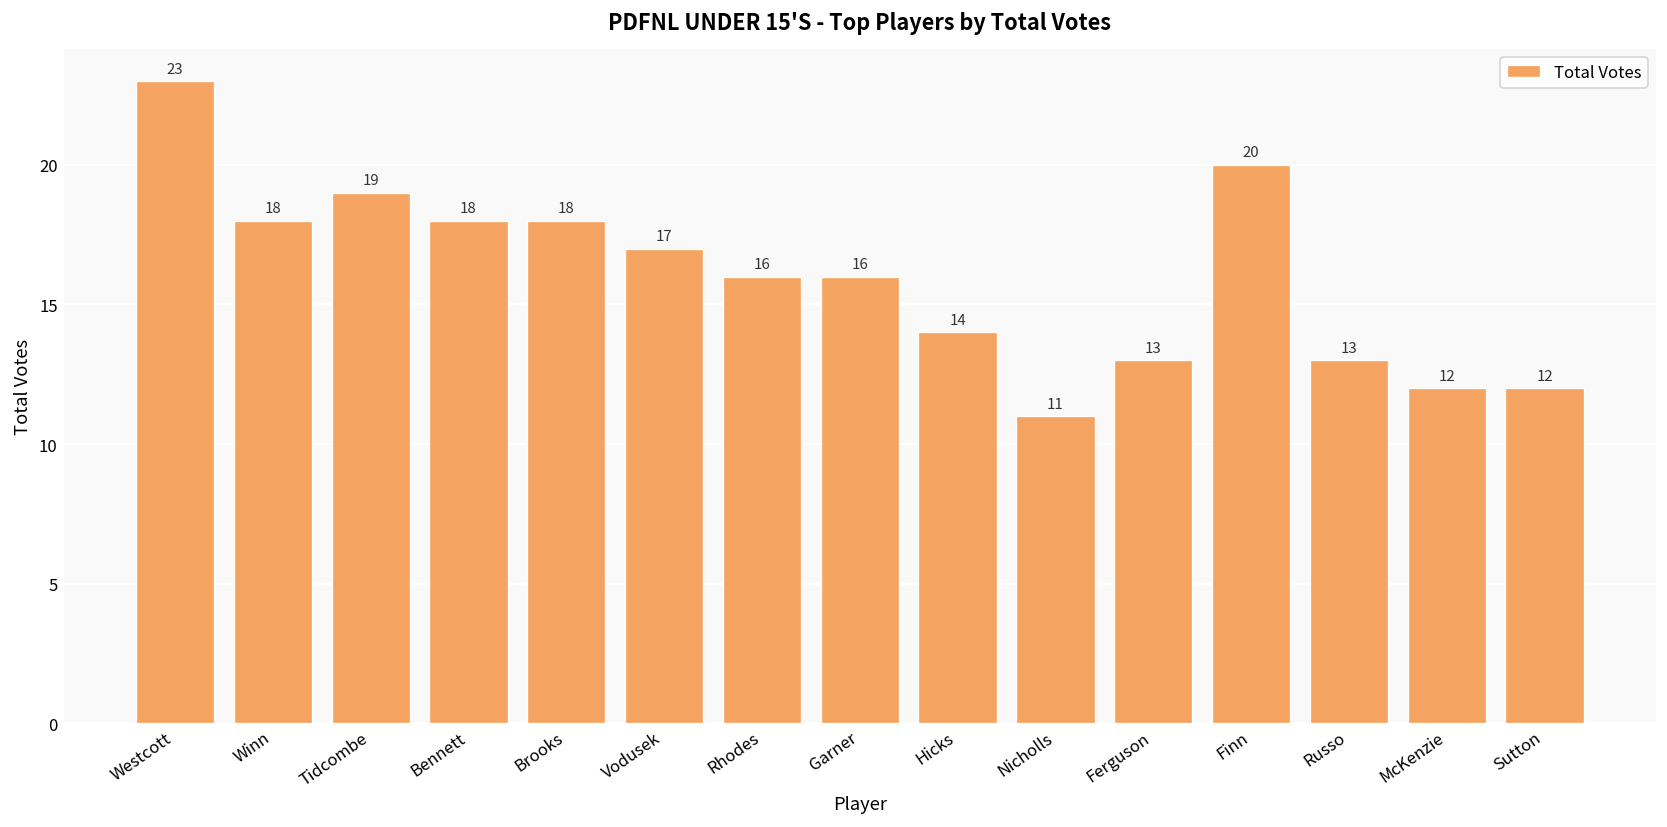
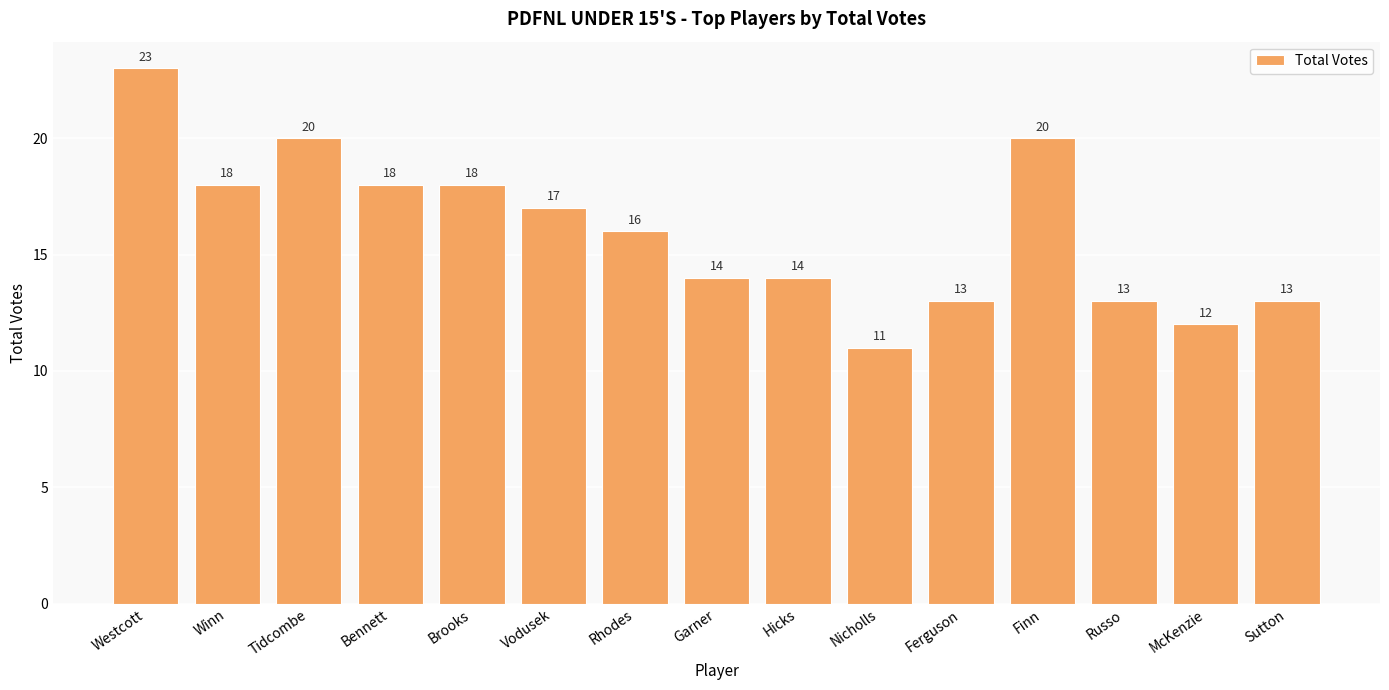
  {
    "Westcott": 23,
    "Winn": 18,
-   "Tidcombe": 19,
+   "Tidcombe": 20,
    "Bennett": 18,
    "Brooks": 18,
    "Vodusek": 17,
    "Rhodes": 16,
-   "Garner": 16,
+   "Garner": 14,
    "Hicks": 14,
    "Nicholls": 11,
    "Ferguson": 13,
    "Finn": 20,
    "Russo": 13,
    "McKenzie": 12,
-   "Sutton": 12
+   "Sutton": 13
  }
